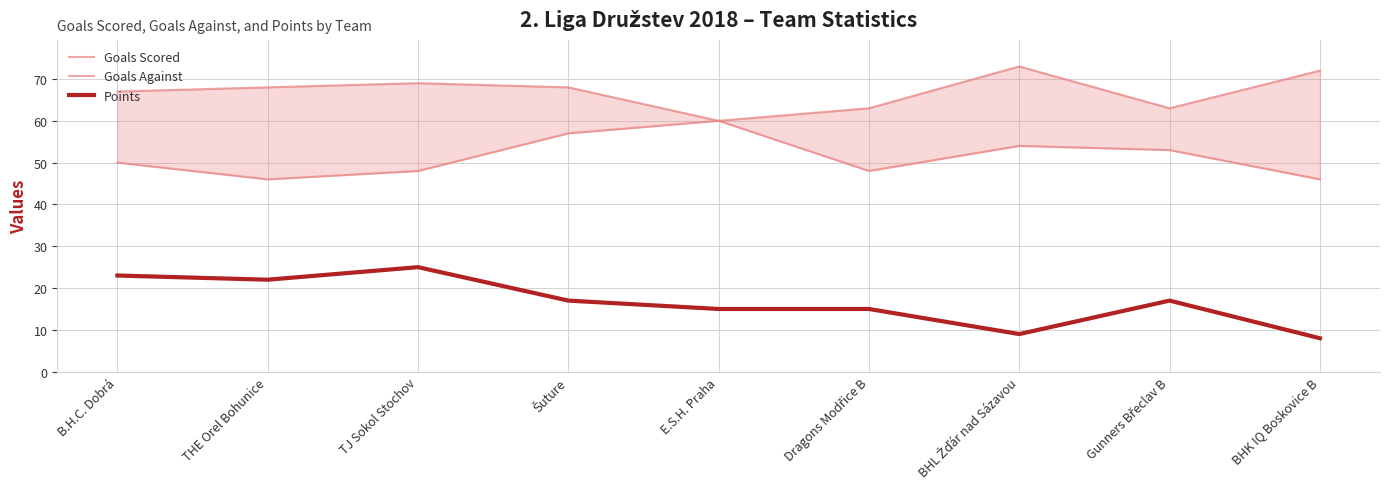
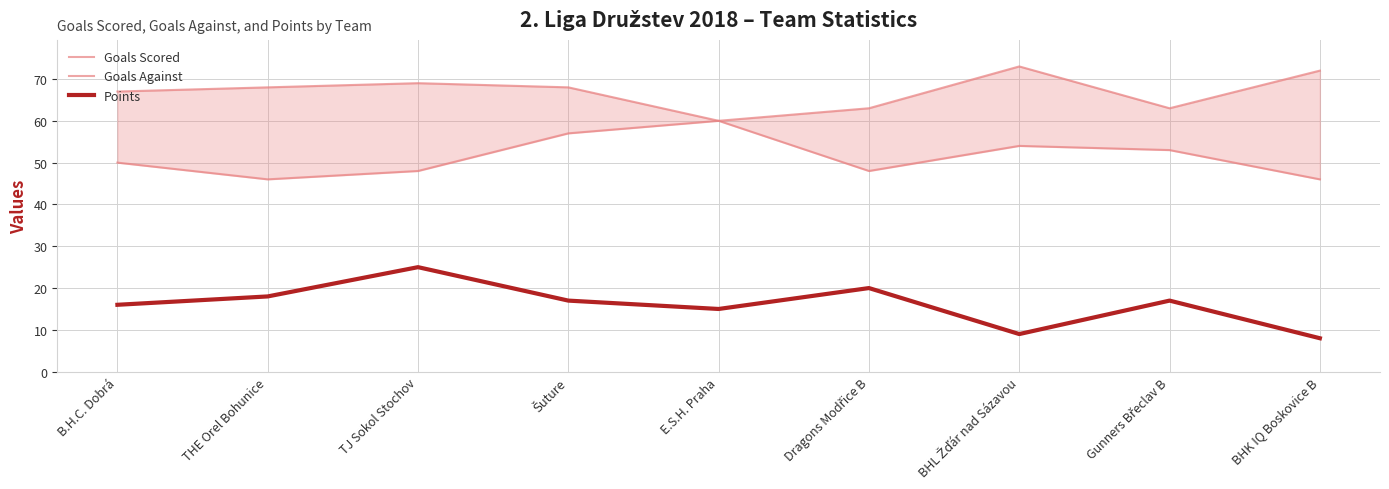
  {
    "Points": {
-     "B.H.C. Dobrá": 23,
-     "THE Orel Bohunice": 22,
+     "B.H.C. Dobrá": 16,
+     "THE Orel Bohunice": 18,
      "TJ Sokol Stochov": 25,
      "Šuture": 17,
      "E.S.H. Praha": 15,
-     "Dragons Modřice B": 15,
+     "Dragons Modřice B": 20,
      "BHL Žďár nad Sázavou": 9,
      "Gunners Břeclav B": 17,
      "BHK IQ Boskovice B": 8
    }
  }
